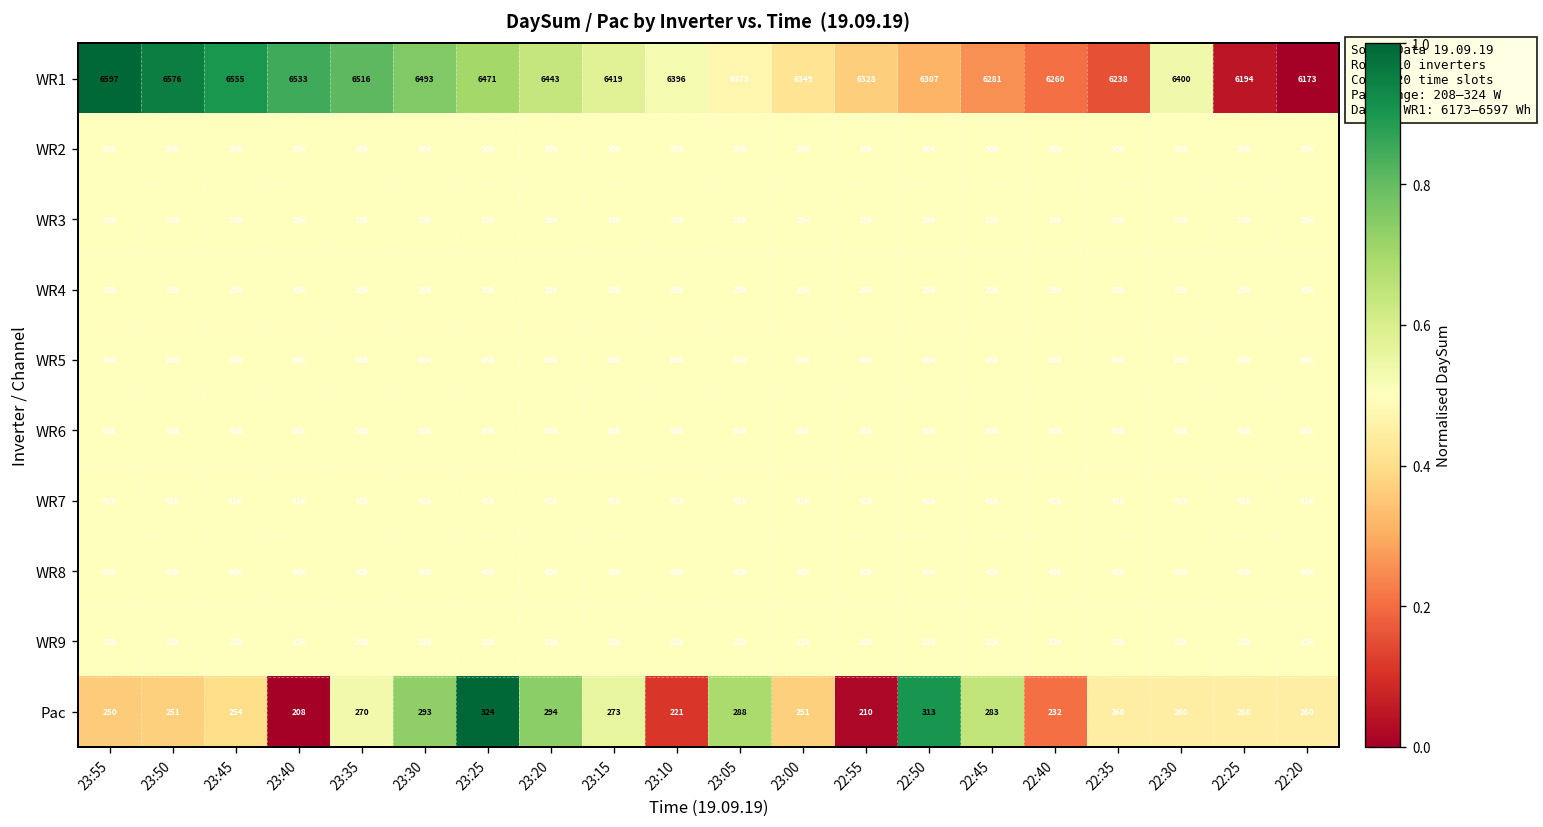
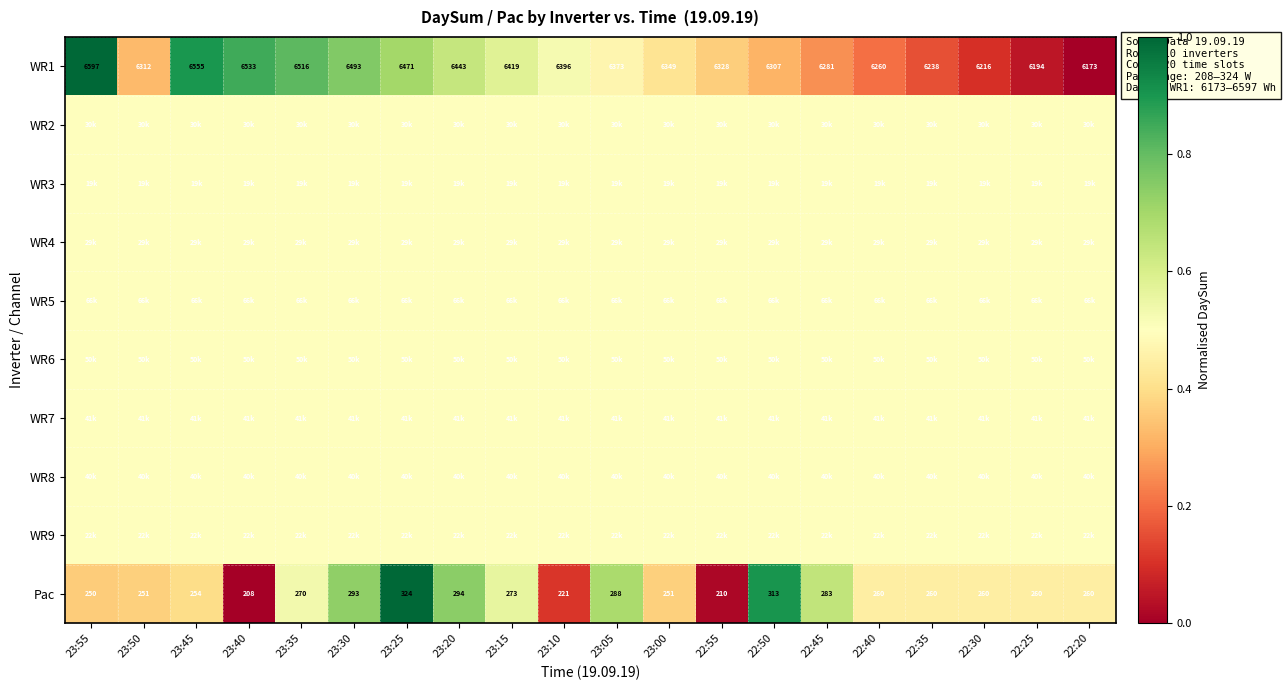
  {
    "WR1": {
      "23:55": "6597",
-     "23:50": "6576",
+     "23:50": "6312",
      "23:45": "6555",
      "23:40": "6533",
      "23:35": "6516",
      "23:30": "6493",
      "23:25": "6471",
      "23:20": "6443",
      "23:15": "6419",
      "23:10": "6396",
      "23:05": "6373",
      "23:00": "6349",
      "22:55": "6328",
      "22:50": "6307",
      "22:45": "6281",
      "22:40": "6260",
      "22:35": "6238",
-     "22:30": "6400",
+     "22:30": "6216",
      "22:25": "6194",
      "22:20": "6173"
    },
    "WR2": {
      "23:55": "30k",
      "23:50": "30k",
      "23:45": "30k",
      "23:40": "30k",
      "23:35": "30k",
      "23:30": "30k",
      "23:25": "30k",
      "23:20": "30k",
      "23:15": "30k",
      "23:10": "30k",
      "23:05": "30k",
      "23:00": "30k",
      "22:55": "30k",
      "22:50": "30k",
      "22:45": "30k",
      "22:40": "30k",
      "22:35": "30k",
      "22:30": "30k",
      "22:25": "30k",
      "22:20": "30k"
    },
    "WR3": {
      "23:55": "19k",
      "23:50": "19k",
      "23:45": "19k",
      "23:40": "19k",
      "23:35": "19k",
      "23:30": "19k",
      "23:25": "19k",
      "23:20": "19k",
      "23:15": "19k",
      "23:10": "19k",
      "23:05": "19k",
      "23:00": "19k",
      "22:55": "19k",
      "22:50": "19k",
      "22:45": "19k",
      "22:40": "19k",
      "22:35": "19k",
      "22:30": "19k",
      "22:25": "19k",
      "22:20": "19k"
    },
    "WR4": {
      "23:55": "29k",
      "23:50": "29k",
      "23:45": "29k",
      "23:40": "29k",
      "23:35": "29k",
      "23:30": "29k",
      "23:25": "29k",
      "23:20": "29k",
      "23:15": "29k",
      "23:10": "29k",
      "23:05": "29k",
      "23:00": "29k",
      "22:55": "29k",
      "22:50": "29k",
      "22:45": "29k",
      "22:40": "29k",
      "22:35": "29k",
      "22:30": "29k",
      "22:25": "29k",
      "22:20": "29k"
    },
    "WR5": {
      "23:55": "66k",
      "23:50": "66k",
      "23:45": "66k",
      "23:40": "66k",
      "23:35": "66k",
      "23:30": "66k",
      "23:25": "66k",
      "23:20": "66k",
      "23:15": "66k",
      "23:10": "66k",
      "23:05": "66k",
      "23:00": "66k",
      "22:55": "66k",
      "22:50": "66k",
      "22:45": "66k",
      "22:40": "66k",
      "22:35": "66k",
      "22:30": "66k",
      "22:25": "66k",
      "22:20": "66k"
    },
    "WR6": {
      "23:55": "50k",
      "23:50": "50k",
      "23:45": "50k",
      "23:40": "50k",
      "23:35": "50k",
      "23:30": "50k",
      "23:25": "50k",
      "23:20": "50k",
      "23:15": "50k",
      "23:10": "50k",
      "23:05": "50k",
      "23:00": "50k",
      "22:55": "50k",
      "22:50": "50k",
      "22:45": "50k",
      "22:40": "50k",
      "22:35": "50k",
      "22:30": "50k",
      "22:25": "50k",
      "22:20": "50k"
    },
    "WR7": {
      "23:55": "41k",
      "23:50": "41k",
      "23:45": "41k",
      "23:40": "41k",
      "23:35": "41k",
      "23:30": "41k",
      "23:25": "41k",
      "23:20": "41k",
      "23:15": "41k",
      "23:10": "41k",
      "23:05": "41k",
      "23:00": "41k",
      "22:55": "41k",
      "22:50": "41k",
      "22:45": "41k",
      "22:40": "41k",
      "22:35": "41k",
      "22:30": "41k",
      "22:25": "41k",
      "22:20": "41k"
    },
    "WR8": {
      "23:55": "40k",
      "23:50": "40k",
      "23:45": "40k",
      "23:40": "40k",
      "23:35": "40k",
      "23:30": "40k",
      "23:25": "40k",
      "23:20": "40k",
      "23:15": "40k",
      "23:10": "40k",
      "23:05": "40k",
      "23:00": "40k",
      "22:55": "40k",
      "22:50": "40k",
      "22:45": "40k",
      "22:40": "40k",
      "22:35": "40k",
      "22:30": "40k",
      "22:25": "40k",
      "22:20": "40k"
    },
    "WR9": {
      "23:55": "22k",
      "23:50": "22k",
      "23:45": "22k",
      "23:40": "22k",
      "23:35": "22k",
      "23:30": "22k",
      "23:25": "22k",
      "23:20": "22k",
      "23:15": "22k",
      "23:10": "22k",
      "23:05": "22k",
      "23:00": "22k",
      "22:55": "22k",
      "22:50": "22k",
      "22:45": "22k",
      "22:40": "22k",
      "22:35": "22k",
      "22:30": "22k",
      "22:25": "22k",
      "22:20": "22k"
    },
    "Pac": {
      "23:55": "250",
      "23:50": "251",
      "23:45": "254",
      "23:40": "208",
      "23:35": "270",
      "23:30": "293",
      "23:25": "324",
      "23:20": "294",
      "23:15": "273",
      "23:10": "221",
      "23:05": "288",
      "23:00": "251",
      "22:55": "210",
      "22:50": "313",
      "22:45": "283",
-     "22:40": "232",
+     "22:40": "260",
      "22:35": "260",
      "22:30": "260",
      "22:25": "260",
      "22:20": "260"
    }
  }
